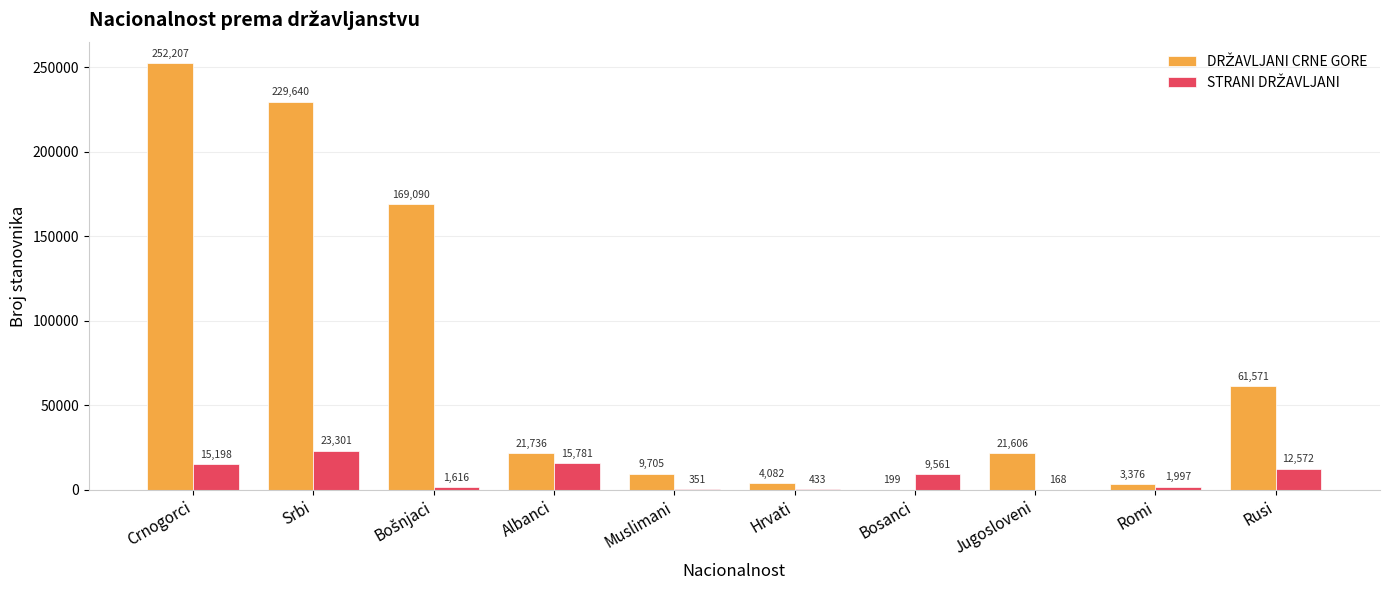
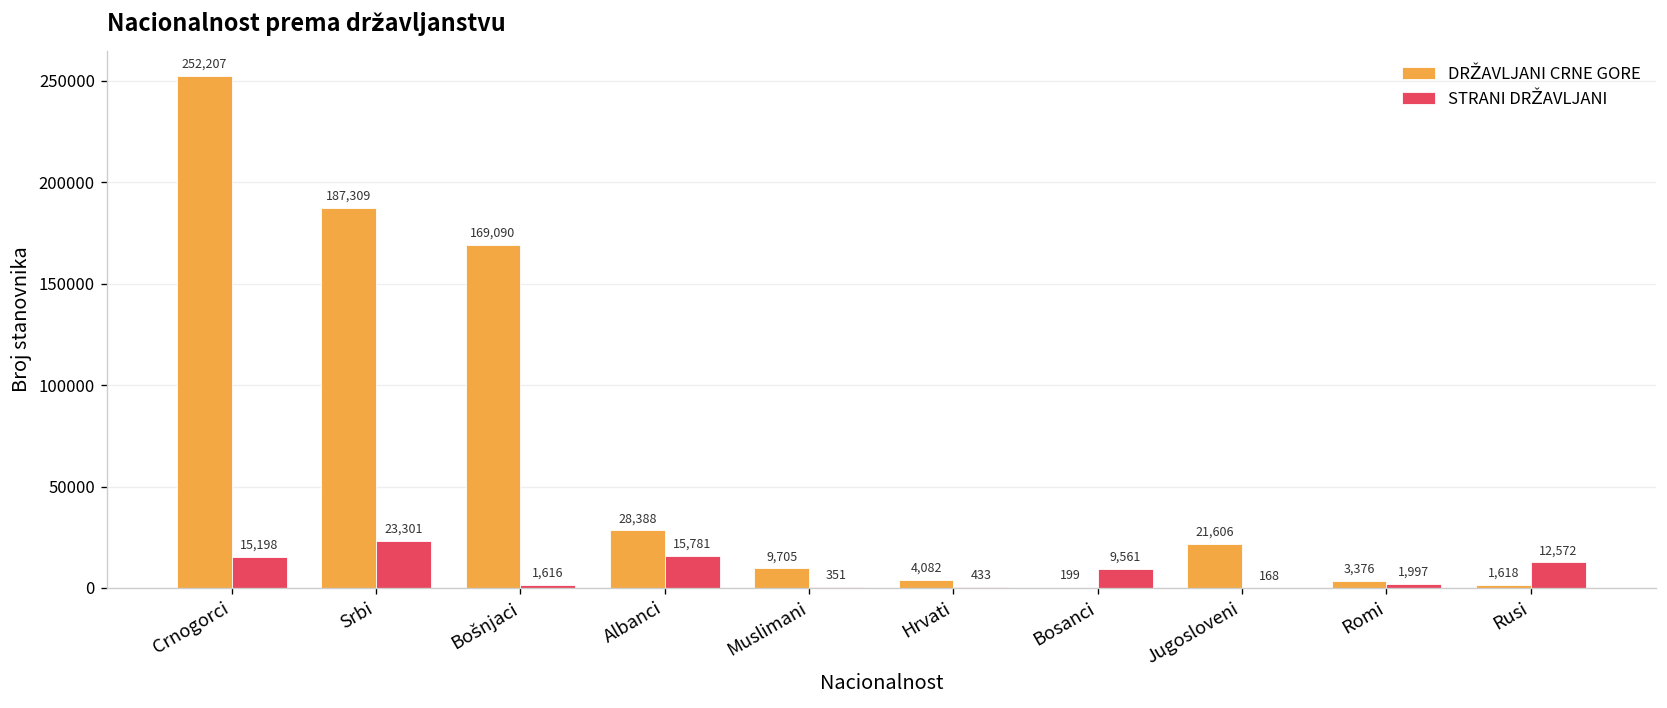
  {
    "DRŽAVLJANI CRNE GORE": {
      "Crnogorci": "252,207",
-     "Srbi": "229,640",
+     "Srbi": "187,309",
      "Bošnjaci": "169,090",
-     "Albanci": "21,736",
+     "Albanci": "28,388",
      "Muslimani": "9,705",
      "Hrvati": "4,082",
      "Bosanci": "199",
      "Jugosloveni": "21,606",
      "Romi": "3,376",
-     "Rusi": "61,571"
+     "Rusi": "1,618"
    },
    "STRANI DRŽAVLJANI": {
      "Crnogorci": "15,198",
      "Srbi": "23,301",
      "Bošnjaci": "1,616",
      "Albanci": "15,781",
      "Muslimani": "351",
      "Hrvati": "433",
      "Bosanci": "9,561",
      "Jugosloveni": "168",
      "Romi": "1,997",
      "Rusi": "12,572"
    }
  }
